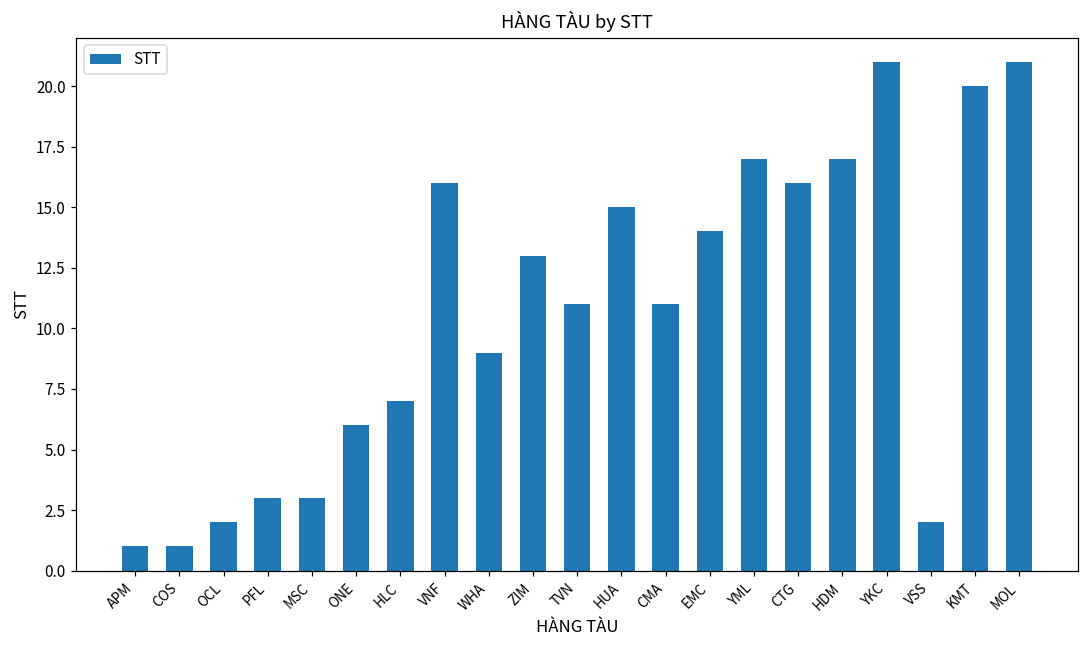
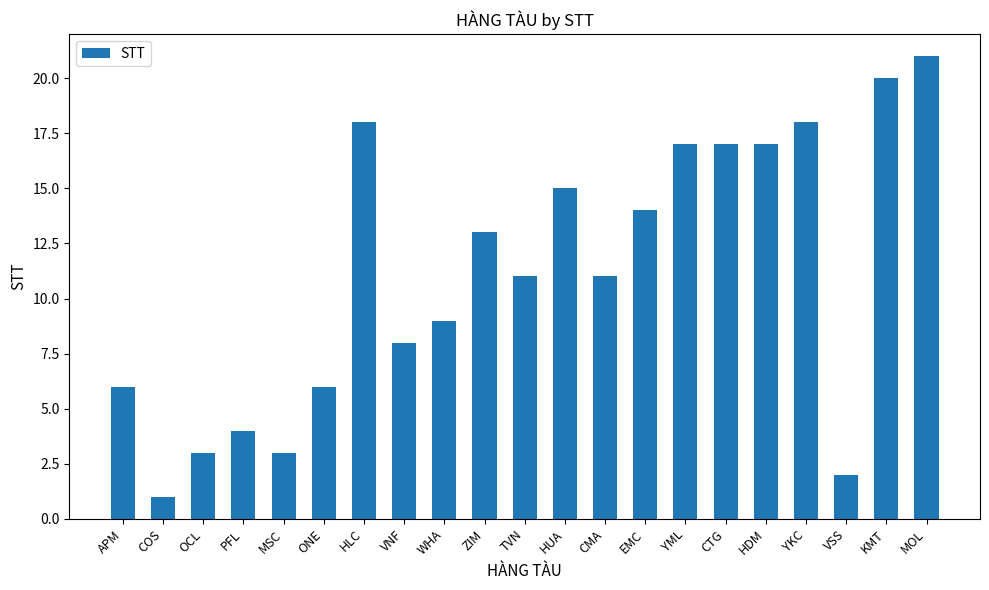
  {
-   "APM": 1,
+   "APM": 6,
    "COS": 1,
-   "OCL": 2,
-   "PFL": 3,
+   "OCL": 3,
+   "PFL": 4,
    "MSC": 3,
    "ONE": 6,
-   "HLC": 7,
-   "VNF": 16,
+   "HLC": 18,
+   "VNF": 8,
    "WHA": 9,
    "ZIM": 13,
    "TVN": 11,
    "HUA": 15,
    "CMA": 11,
    "EMC": 14,
    "YML": 17,
-   "CTG": 16,
+   "CTG": 17,
    "HDM": 17,
-   "YKC": 21,
+   "YKC": 18,
    "VSS": 2,
    "KMT": 20,
    "MOL": 21
  }
